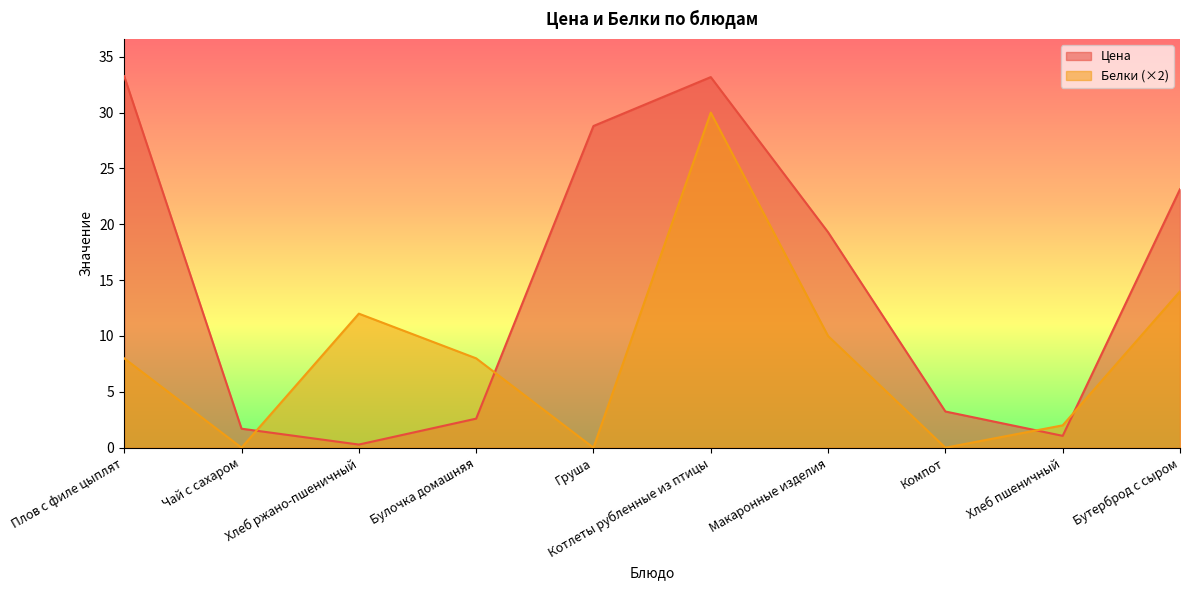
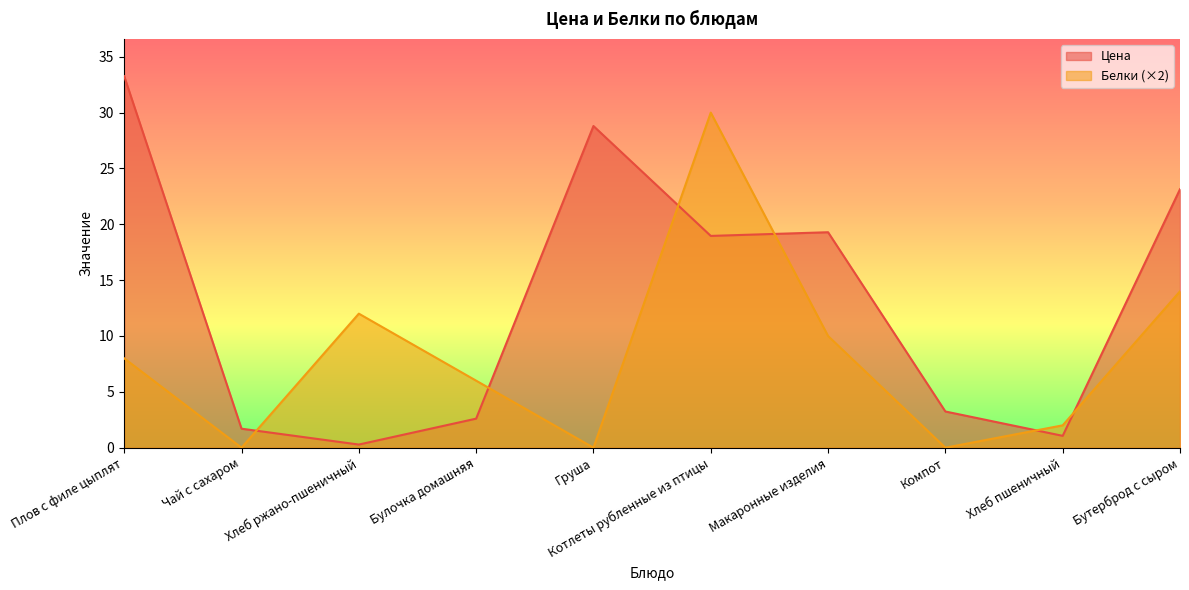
  {
    "Цена": {
      "Плов с филе цыплят": 33.3,
      "Чай с сахаром": 1.7,
      "Хлеб ржано-пшеничный": 0.3,
      "Булочка домашняя": 2.6,
      "Груша": 28.8,
-     "Котлеты рубленные из птицы": 33.2,
+     "Котлеты рубленные из птицы": 19.0,
      "Макаронные изделия": 19.3,
      "Компот": 3.2,
      "Хлеб пшеничный": 1.1,
      "Бутерброд с сыром": 23.1
    },
    "Белки (×2)": {
      "Плов с филе цыплят": 8.0,
      "Чай с сахаром": 0.0,
      "Хлеб ржано-пшеничный": 12.0,
-     "Булочка домашняя": 8.0,
+     "Булочка домашняя": 6.0,
      "Груша": 0.0,
      "Котлеты рубленные из птицы": 30.0,
      "Макаронные изделия": 10.0,
      "Компот": 0.0,
      "Хлеб пшеничный": 2.0,
      "Бутерброд с сыром": 14.0
    }
  }
